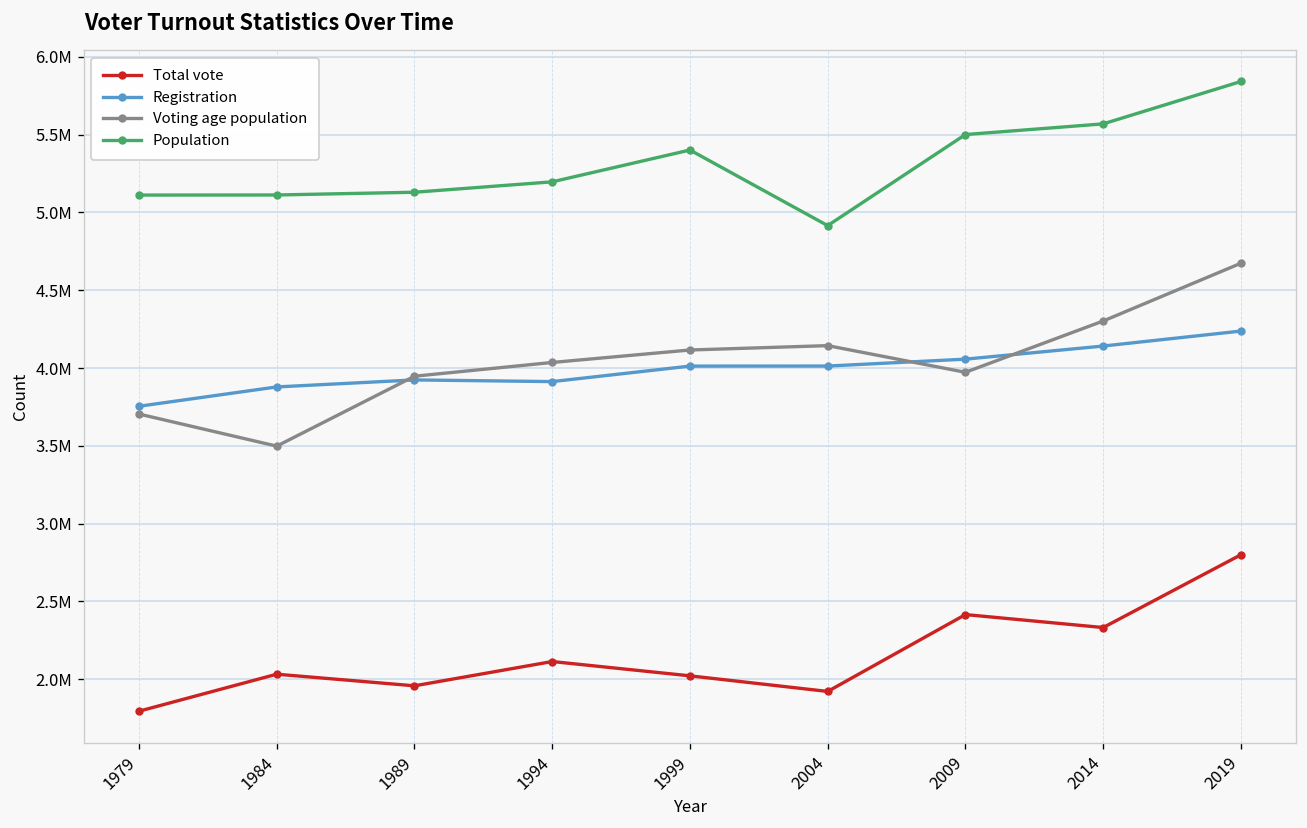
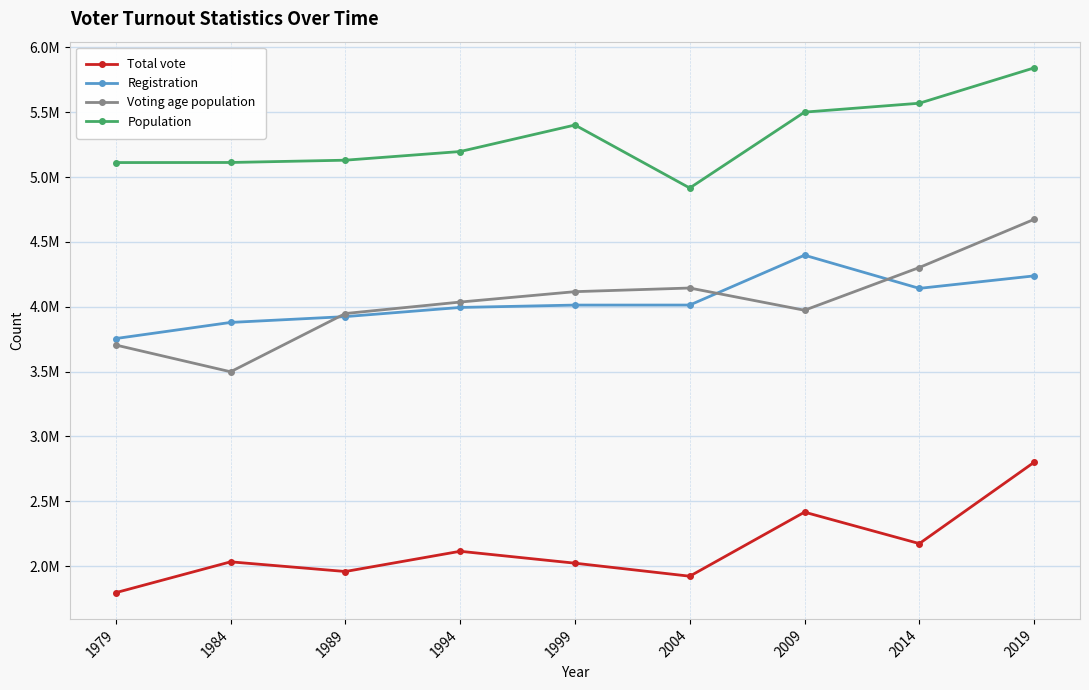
  {
    "Total vote": {
      "1979": 1790000,
      "1984": 2030000,
      "1989": 1960000,
      "1994": 2110000,
      "1999": 2020000,
      "2004": 1920000,
      "2009": 2420000,
-     "2014": 2330000,
+     "2014": 2170000,
      "2019": 2800000
    },
    "Registration": {
      "1979": 3750000,
      "1984": 3880000,
      "1989": 3920000,
-     "1994": 3910000,
+     "1994": 3990000,
      "1999": 4010000,
      "2004": 4010000,
-     "2009": 4060000,
+     "2009": 4400000,
      "2014": 4140000,
      "2019": 4240000
    },
    "Voting age population": {
      "1979": 3700000,
      "1984": 3500000,
      "1989": 3950000,
      "1994": 4040000,
      "1999": 4120000,
      "2004": 4140000,
      "2009": 3970000,
      "2014": 4300000,
      "2019": 4670000
    },
    "Population": {
      "1979": 5110000,
      "1984": 5110000,
      "1989": 5130000,
      "1994": 5200000,
      "1999": 5400000,
      "2004": 4920000,
      "2009": 5500000,
      "2014": 5570000,
      "2019": 5840000
    }
  }
